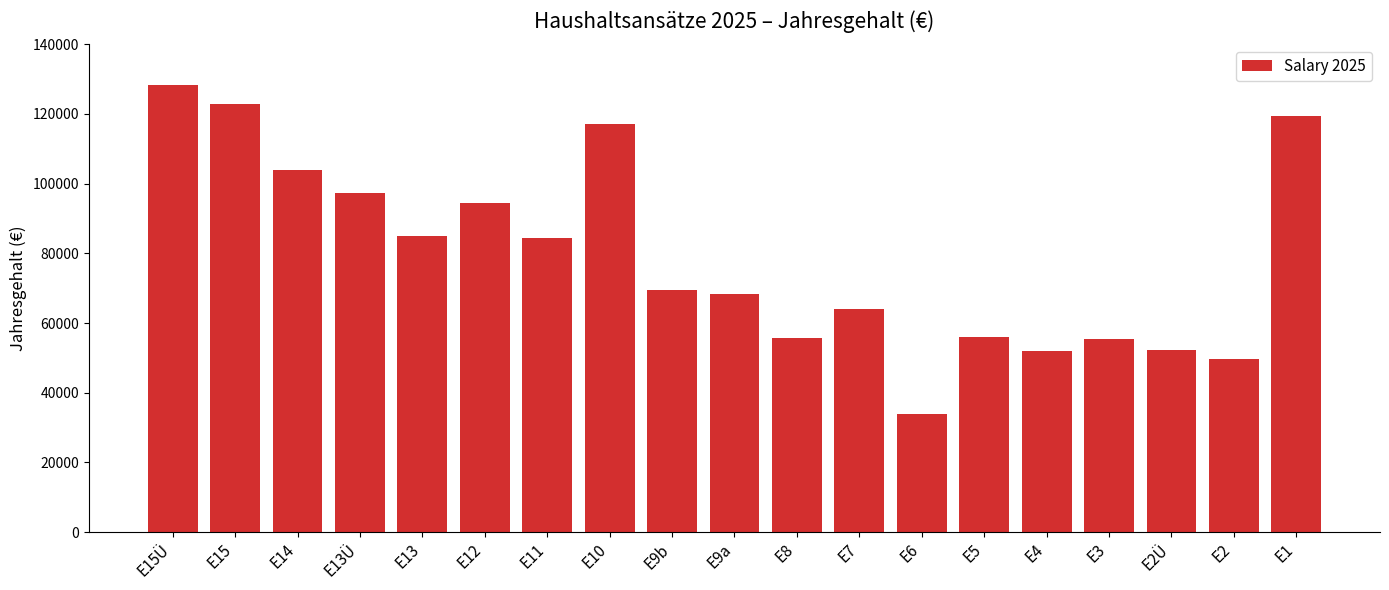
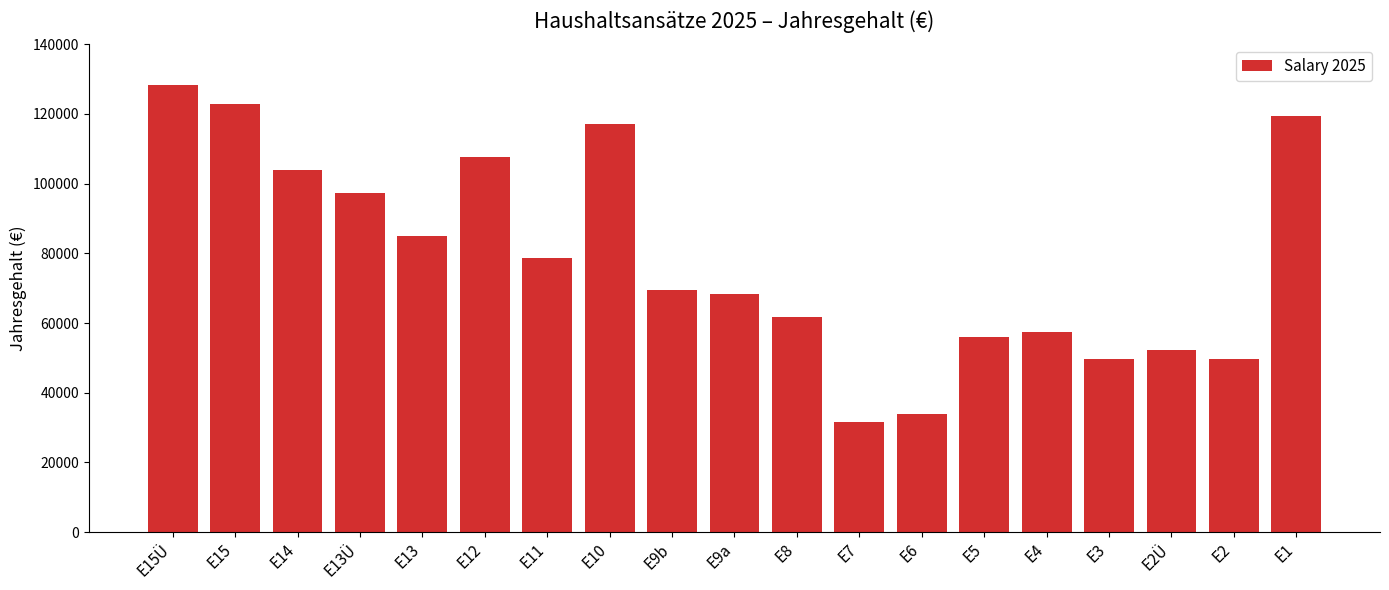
  {
    "E15Ü": 128000,
    "E15": 123000,
    "E14": 104000,
    "E13Ü": 97000,
    "E13": 85000,
-   "E12": 94000,
-   "E11": 84000,
+   "E12": 108000,
+   "E11": 79000,
    "E10": 117000,
    "E9b": 69000,
    "E9a": 68000,
-   "E8": 56000,
-   "E7": 64000,
+   "E8": 62000,
+   "E7": 32000,
    "E6": 34000,
    "E5": 56000,
-   "E4": 52000,
-   "E3": 55000,
+   "E4": 57000,
+   "E3": 50000,
    "E2Ü": 52000,
    "E2": 50000,
    "E1": 120000
  }
